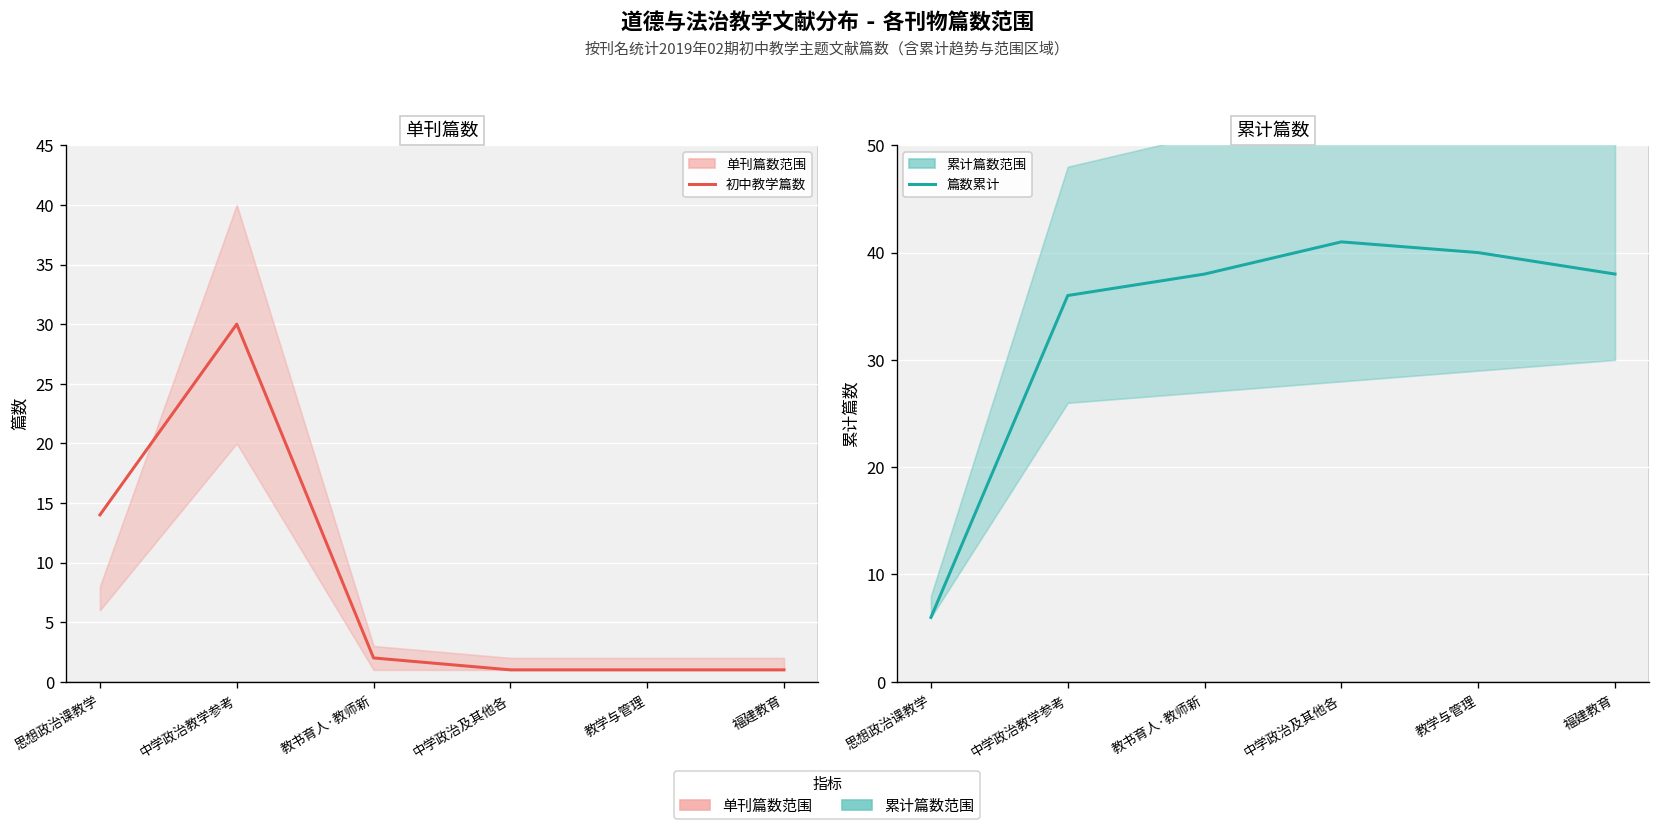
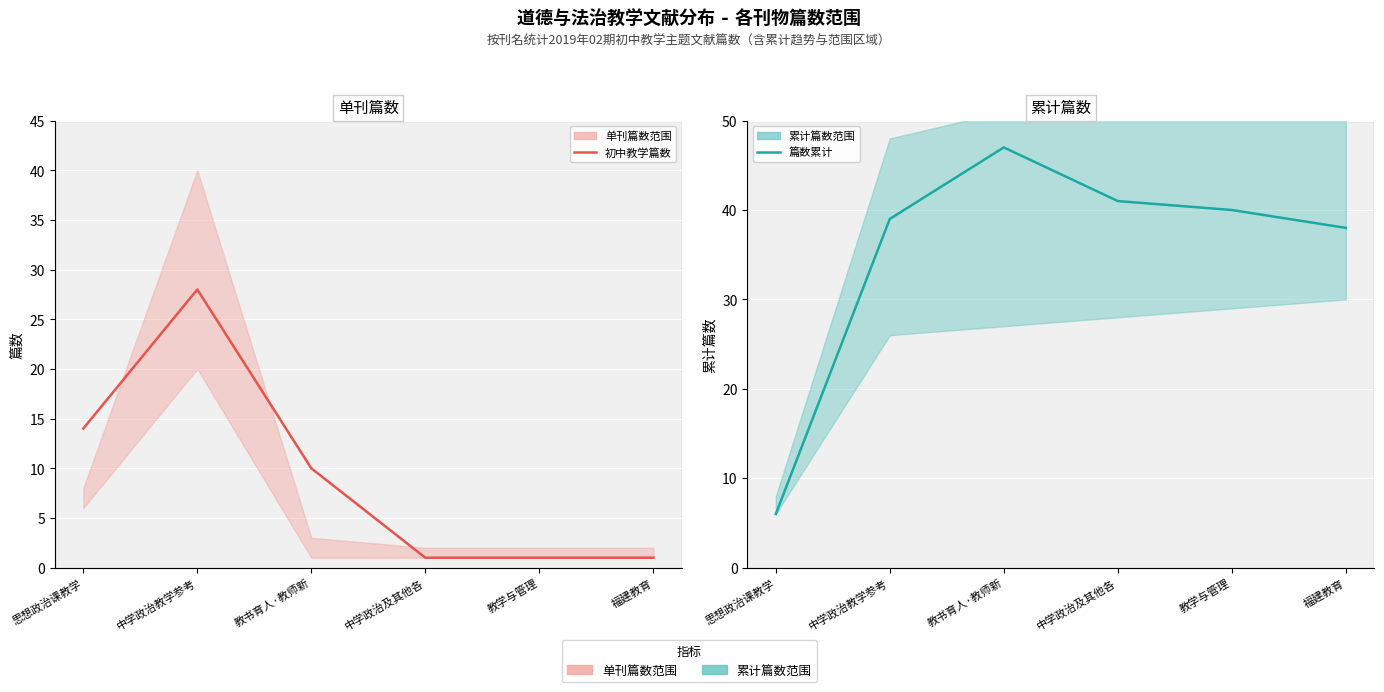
  {
    "单刊篇数": {
      "初中教学篇数": {
        "思想政治课教学": 14,
-       "中学政治教学参考": 30,
-       "教书育人·教师新": 2,
+       "中学政治教学参考": 28,
+       "教书育人·教师新": 10,
        "中学政治及其他各": 1,
        "教学与管理": 1,
        "福建教育": 1
      }
    },
    "累计篇数": {
      "篇数累计": {
        "思想政治课教学": 6,
-       "中学政治教学参考": 36,
-       "教书育人·教师新": 38,
+       "中学政治教学参考": 39,
+       "教书育人·教师新": 47,
        "中学政治及其他各": 41,
        "教学与管理": 40,
        "福建教育": 38
      }
    }
  }
